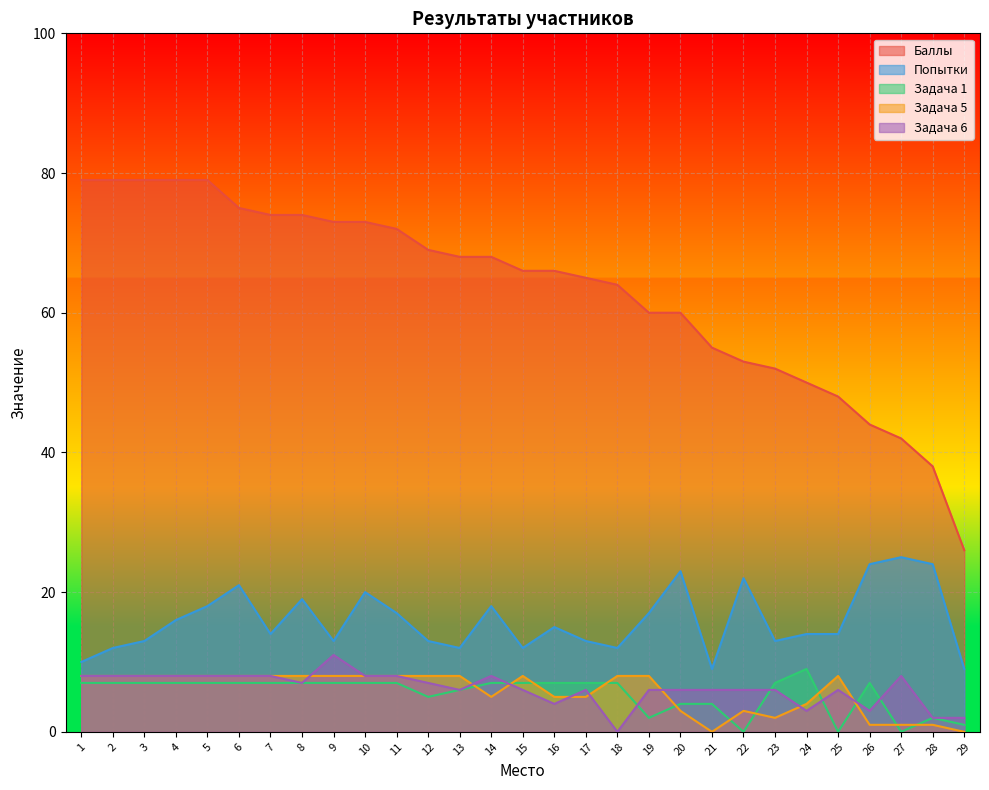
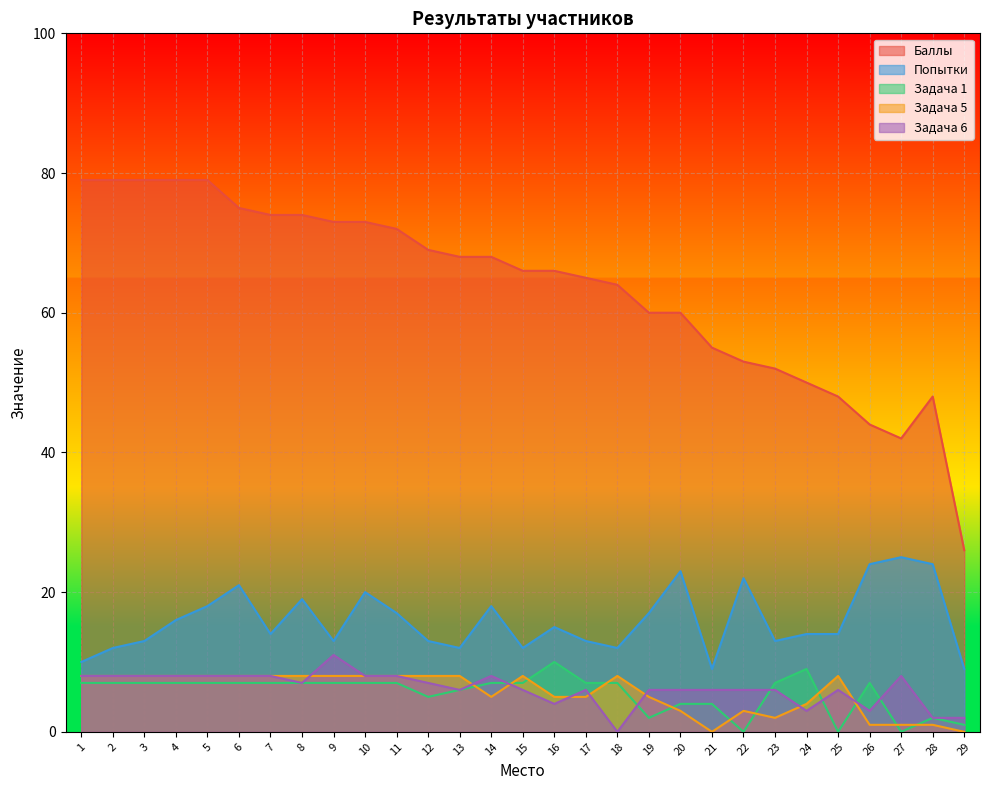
  {
    "Баллы": {
      "1": 79,
      "2": 79,
      "3": 79,
      "4": 79,
      "5": 79,
      "6": 75,
      "7": 74,
      "8": 74,
      "9": 73,
      "10": 73,
      "11": 72,
      "12": 69,
      "13": 68,
      "14": 68,
      "15": 66,
      "16": 66,
      "17": 65,
      "18": 64,
      "19": 60,
      "20": 60,
      "21": 55,
      "22": 53,
      "23": 52,
      "24": 50,
      "25": 48,
      "26": 44,
      "27": 42,
-     "28": 38,
+     "28": 48,
      "29": 26
    },
    "Попытки": {
      "1": 10,
      "2": 12,
      "3": 13,
      "4": 16,
      "5": 18,
      "6": 21,
      "7": 14,
      "8": 19,
      "9": 13,
      "10": 20,
      "11": 17,
      "12": 13,
      "13": 12,
      "14": 18,
      "15": 12,
      "16": 15,
      "17": 13,
      "18": 12,
      "19": 17,
      "20": 23,
      "21": 9,
      "22": 22,
      "23": 13,
      "24": 14,
      "25": 14,
      "26": 24,
      "27": 25,
      "28": 24,
      "29": 9
    },
    "Задача 1": {
      "1": 7,
      "2": 7,
      "3": 7,
      "4": 7,
      "5": 7,
      "6": 7,
      "7": 7,
      "9": 7,
      "10": 7,
      "11": 7,
      "12": 5,
      "14": 7,
      "15": 7,
-     "16": 7,
+     "16": 10,
      "17": 7,
      "18": 7,
      "19": 2,
      "20": 4,
      "21": 4,
      "22": 0,
      "23": 7,
      "24": 9,
      "25": 0,
      "26": 7,
      "27": 0,
      "29": 1
    },
    "Задача 5": {
      "8": 8,
      "9": 8,
      "12": 8,
      "13": 8,
      "14": 5,
      "15": 8,
      "16": 5,
      "17": 5,
      "18": 8,
-     "19": 8,
+     "19": 5,
      "20": 3,
      "21": 0,
      "22": 3,
      "23": 2,
      "24": 4,
      "25": 8,
      "26": 1,
      "27": 1,
      "28": 1,
      "29": 0
    },
    "Задача 6": {
      "9": 11,
      "12": 7,
      "14": 8,
      "15": 6,
      "16": 4,
      "17": 6,
      "18": 0,
      "19": 6,
      "20": 6,
      "21": 6,
      "22": 6,
      "23": 6,
      "24": 3,
      "25": 6,
      "26": 3,
      "27": 8,
      "29": 2
    }
  }
